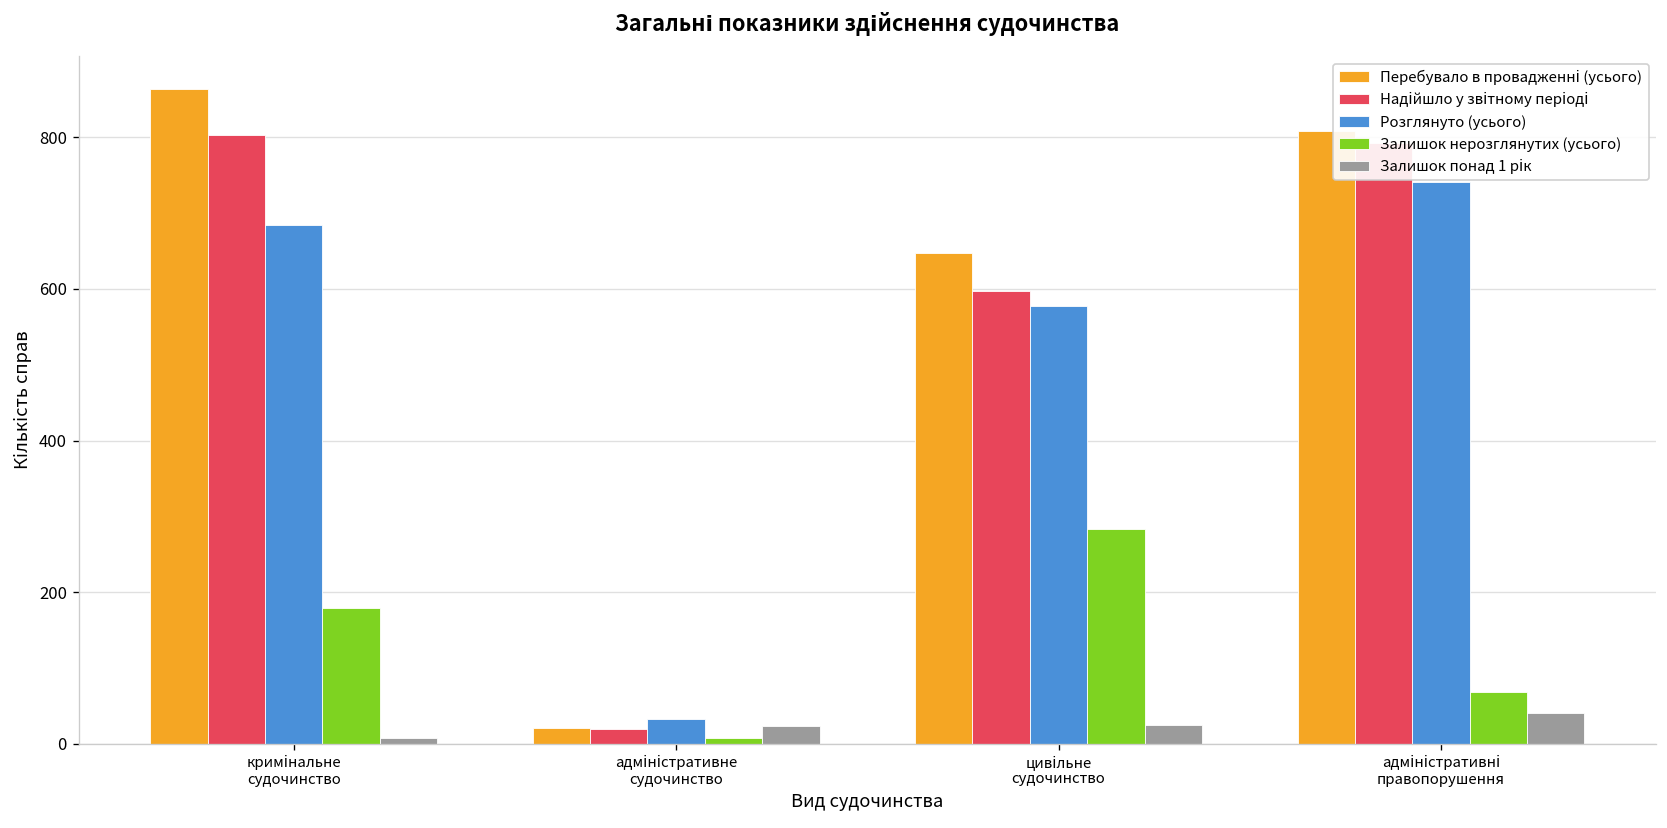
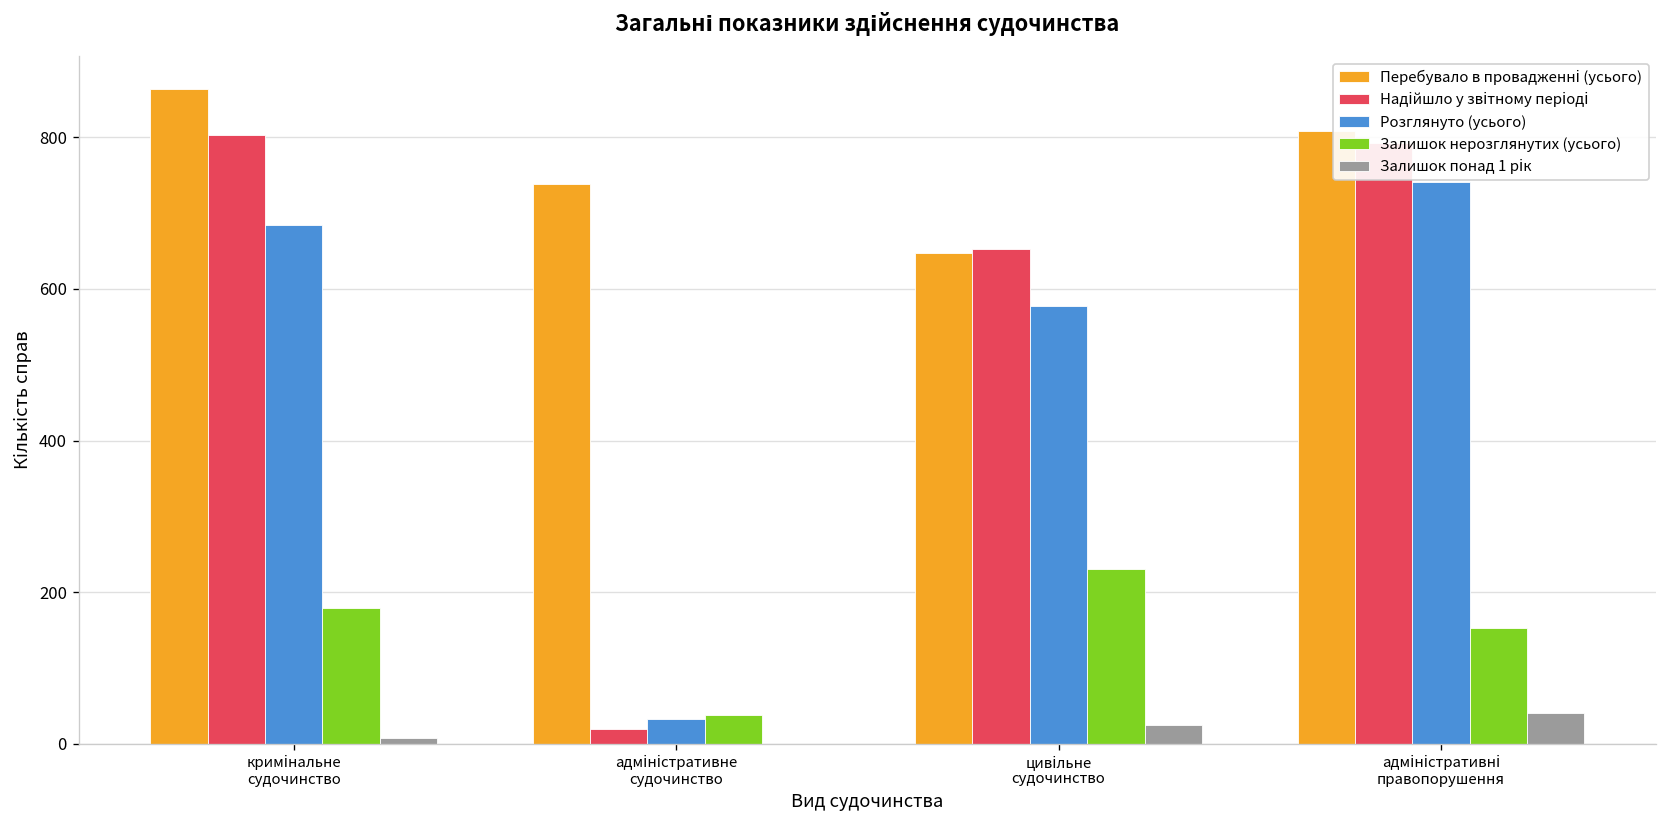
  {
    "Перебувало в провадженні (усього)": {
      "кримінальне судочинство": 860,
-     "адміністративне судочинство": 20,
+     "адміністративне судочинство": 740,
      "цивільне судочинство": 650,
      "адміністративні правопорушення": 810
    },
    "Надійшло у звітному періоді": {
      "кримінальне судочинство": 800,
      "адміністративне судочинство": 20,
-     "цивільне судочинство": 600
+     "цивільне судочинство": 650
    },
    "Розглянуто (усього)": {
      "кримінальне судочинство": 690,
      "адміністративне судочинство": 30,
      "цивільне судочинство": 580
    },
    "Залишок нерозглянутих (усього)": {
      "кримінальне судочинство": 180,
-     "адміністративне судочинство": 10,
-     "цивільне судочинство": 280,
-     "адміністративні правопорушення": 70
+     "адміністративне судочинство": 40,
+     "цивільне судочинство": 230,
+     "адміністративні правопорушення": 150
    },
    "Залишок понад 1 рік": {
      "кримінальне судочинство": 10,
-     "адміністративне судочинство": 20,
+     "адміністративне судочинство": 0,
      "цивільне судочинство": 30,
      "адміністративні правопорушення": 40
    }
  }
